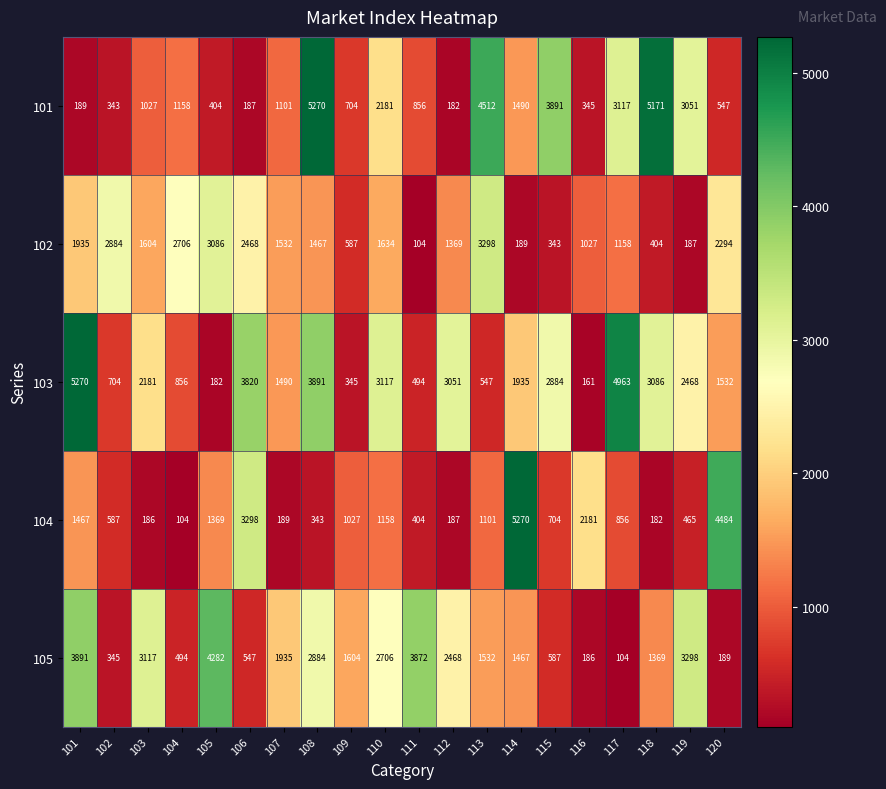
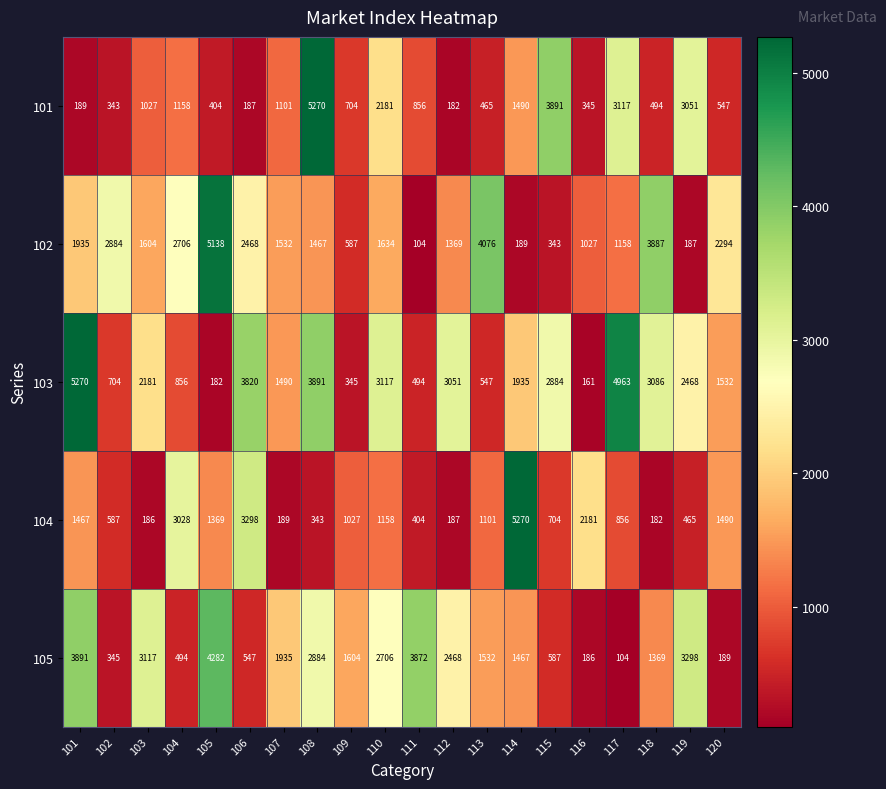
  {
    "101": {
      "101": 189,
      "102": 343,
      "103": 1027,
      "104": 1158,
      "105": 404,
      "106": 187,
      "107": 1101,
      "108": 5270,
      "109": 704,
      "110": 2181,
      "111": 856,
      "112": 182,
-     "113": 4512,
+     "113": 465,
      "114": 1490,
      "115": 3891,
      "116": 345,
      "117": 3117,
-     "118": 5171,
+     "118": 494,
      "119": 3051,
      "120": 547
    },
    "102": {
      "101": 1935,
      "102": 2884,
      "103": 1604,
      "104": 2706,
-     "105": 3086,
+     "105": 5138,
      "106": 2468,
      "107": 1532,
      "108": 1467,
      "109": 587,
      "110": 1634,
      "111": 104,
      "112": 1369,
-     "113": 3298,
+     "113": 4076,
      "114": 189,
      "115": 343,
      "116": 1027,
      "117": 1158,
-     "118": 404,
+     "118": 3887,
      "119": 187,
      "120": 2294
    },
    "103": {
      "101": 5270,
      "102": 704,
      "103": 2181,
      "104": 856,
      "105": 182,
      "106": 3820,
      "107": 1490,
      "108": 3891,
      "109": 345,
      "110": 3117,
      "111": 494,
      "112": 3051,
      "113": 547,
      "114": 1935,
      "115": 2884,
      "116": 161,
      "117": 4963,
      "118": 3086,
      "119": 2468,
      "120": 1532
    },
    "104": {
      "101": 1467,
      "102": 587,
      "103": 186,
-     "104": 104,
+     "104": 3028,
      "105": 1369,
      "106": 3298,
      "107": 189,
      "108": 343,
      "109": 1027,
      "110": 1158,
      "111": 404,
      "112": 187,
      "113": 1101,
      "114": 5270,
      "115": 704,
      "116": 2181,
      "117": 856,
      "118": 182,
      "119": 465,
-     "120": 4484
+     "120": 1490
    },
    "105": {
      "101": 3891,
      "102": 345,
      "103": 3117,
      "104": 494,
      "105": 4282,
      "106": 547,
      "107": 1935,
      "108": 2884,
      "109": 1604,
      "110": 2706,
      "111": 3872,
      "112": 2468,
      "113": 1532,
      "114": 1467,
      "115": 587,
      "116": 186,
      "117": 104,
      "118": 1369,
      "119": 3298,
      "120": 189
    }
  }
